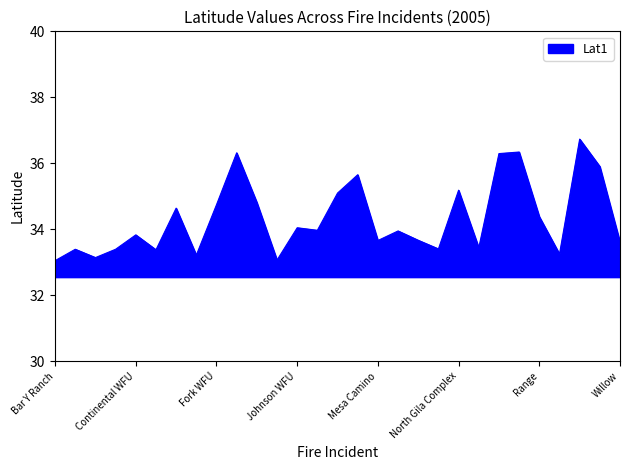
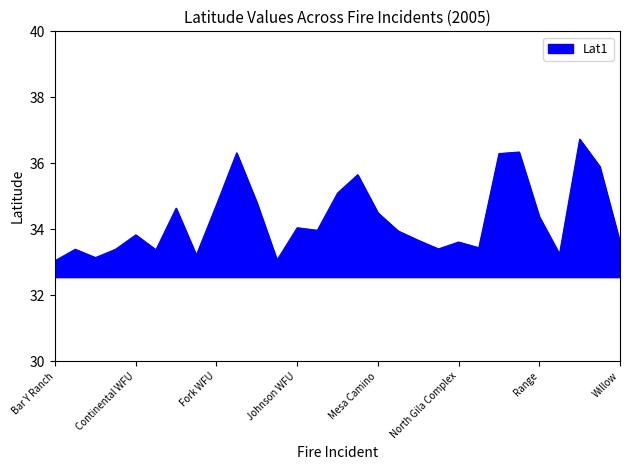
  {
    "Bar Y Ranch": 33.0,
    "Continental WFU": 33.8,
    "Fork WFU": 34.7,
    "Johnson WFU": 34.0,
-   "Mesa Camino": 33.7,
-   "North Gila Complex": 35.2,
+   "Mesa Camino": 34.5,
+   "North Gila Complex": 33.6,
    "Range": 34.4,
    "Willow": 33.6
  }
